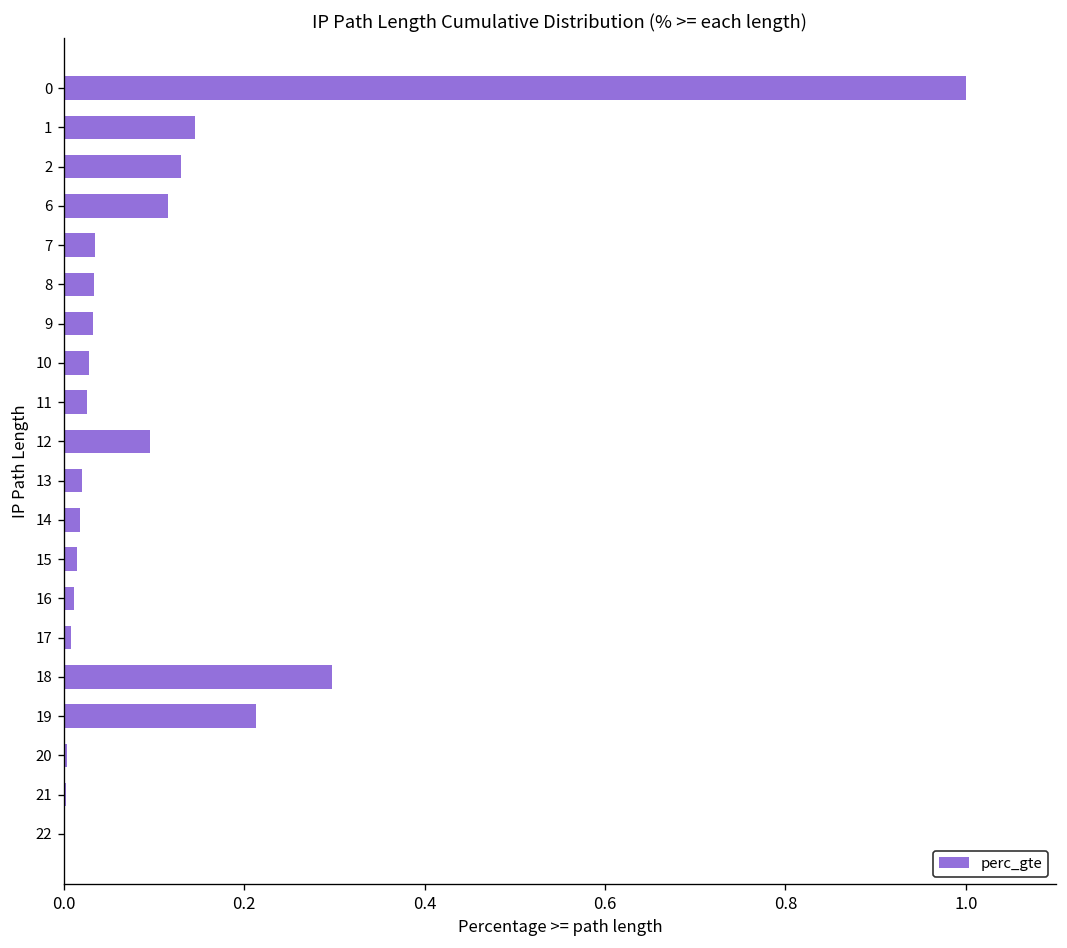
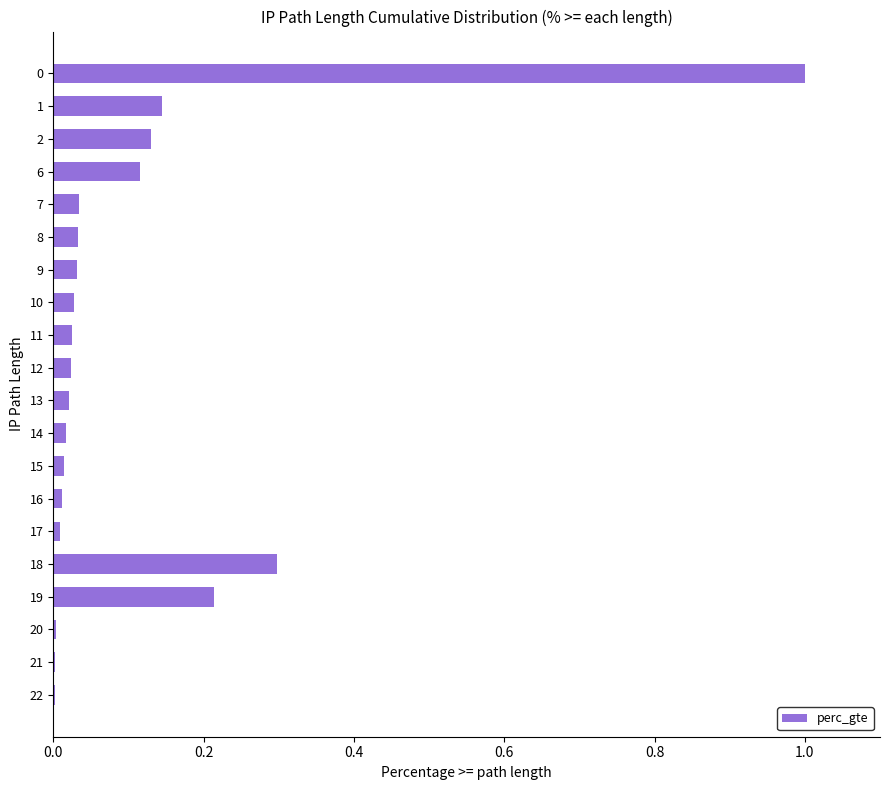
  {
    "0": 1.00,
    "1": 0.14,
    "2": 0.13,
    "6": 0.12,
    "7": 0.03,
    "8": 0.03,
    "9": 0.03,
    "10": 0.03,
    "11": 0.03,
-   "12": 0.10,
+   "12": 0.02,
    "13": 0.02,
    "14": 0.02,
    "15": 0.01,
    "16": 0.01,
    "17": 0.01,
    "18": 0.30,
    "19": 0.21,
    "20": 0.00
  }
